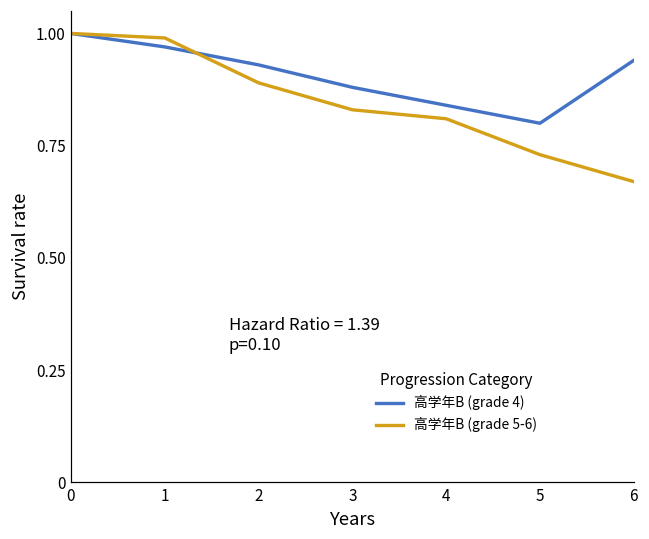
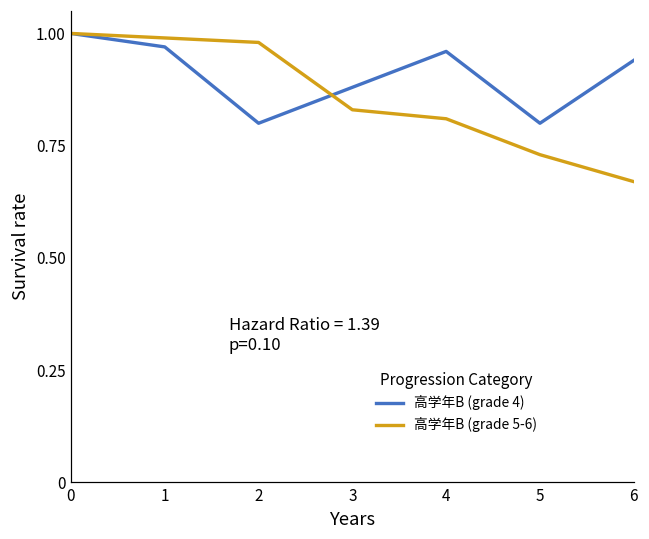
  {
    "高学年B (grade 4)": {
      "1": 0.97,
-     "2": 0.93,
+     "2": 0.80,
      "3": 0.88,
-     "4": 0.84,
+     "4": 0.96,
      "5": 0.80,
      "6": 0.94
    },
    "高学年B (grade 5-6)": {
      "1": 0.99,
-     "2": 0.89,
+     "2": 0.98,
      "3": 0.83,
      "4": 0.81,
      "5": 0.73,
      "6": 0.67
    }
  }
